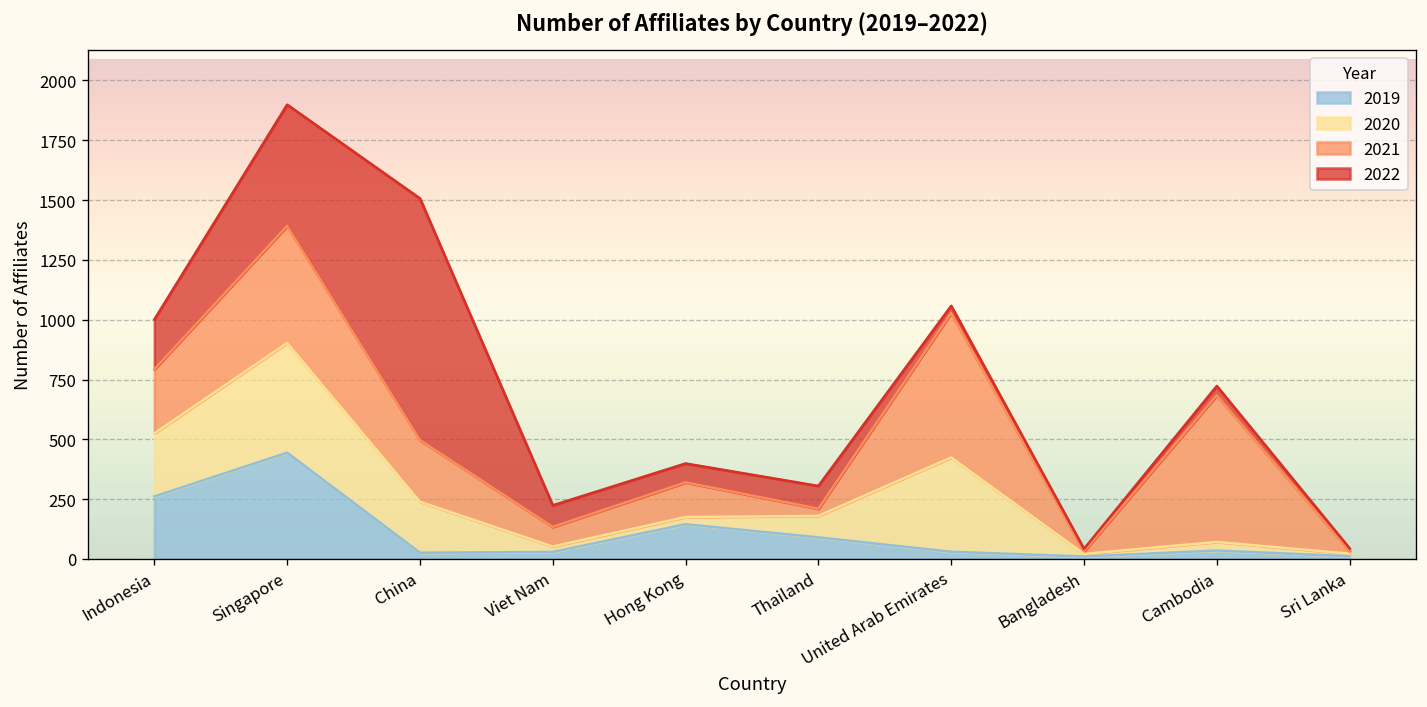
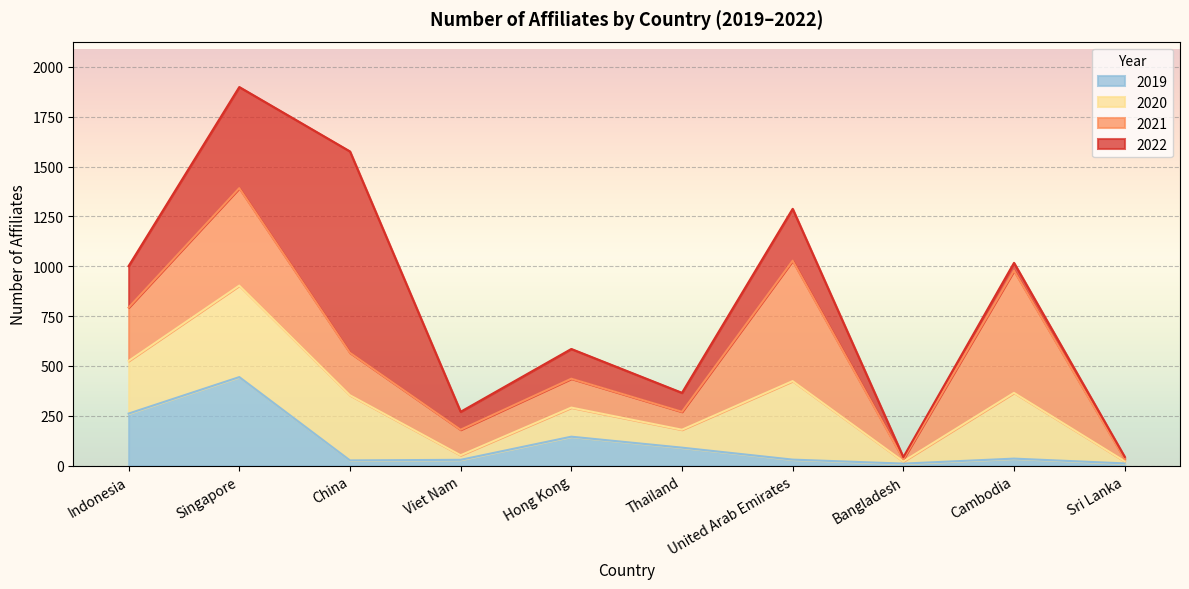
  {
    "2019": {
      "Indonesia": 260,
      "Singapore": 440,
      "China": 30,
      "Viet Nam": 30,
      "Hong Kong": 150,
      "Thailand": 90,
      "United Arab Emirates": 30,
      "Cambodia": 40
    },
    "2020": {
      "Indonesia": 260,
      "Singapore": 460,
-     "China": 210,
+     "China": 330,
      "Viet Nam": 20,
-     "Hong Kong": 30,
+     "Hong Kong": 150,
      "Thailand": 90,
      "United Arab Emirates": 390,
-     "Cambodia": 40
+     "Cambodia": 330
    },
    "2021": {
      "Indonesia": 270,
      "Singapore": 490,
-     "China": 260,
-     "Viet Nam": 80,
+     "China": 210,
+     "Viet Nam": 130,
      "Hong Kong": 150,
-     "Thailand": 30,
+     "Thailand": 90,
      "United Arab Emirates": 600,
      "Cambodia": 610
    },
    "2022": {
      "Indonesia": 210,
      "Singapore": 510,
      "China": 1010,
      "Viet Nam": 90,
-     "Hong Kong": 80,
+     "Hong Kong": 150,
      "Thailand": 100,
-     "United Arab Emirates": 30,
+     "United Arab Emirates": 260,
      "Cambodia": 40
    }
  }
